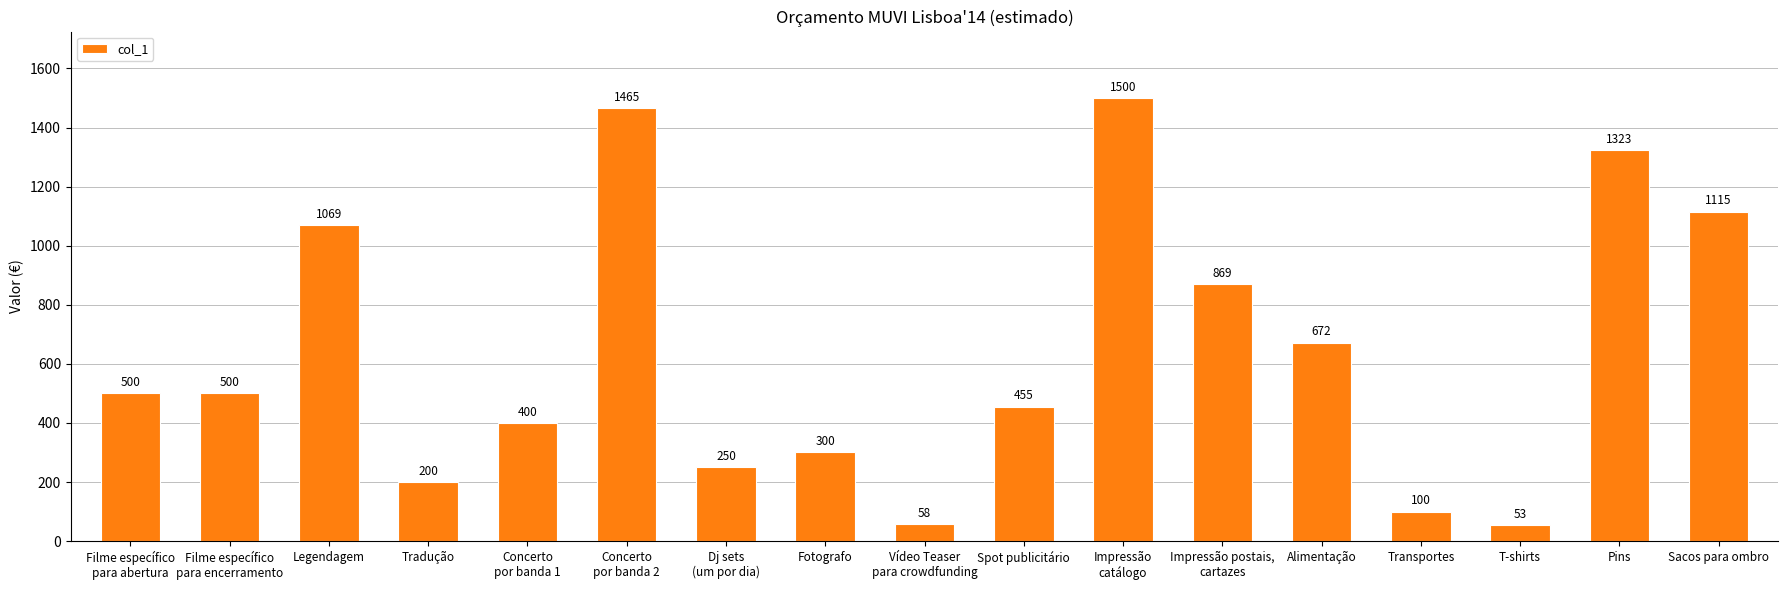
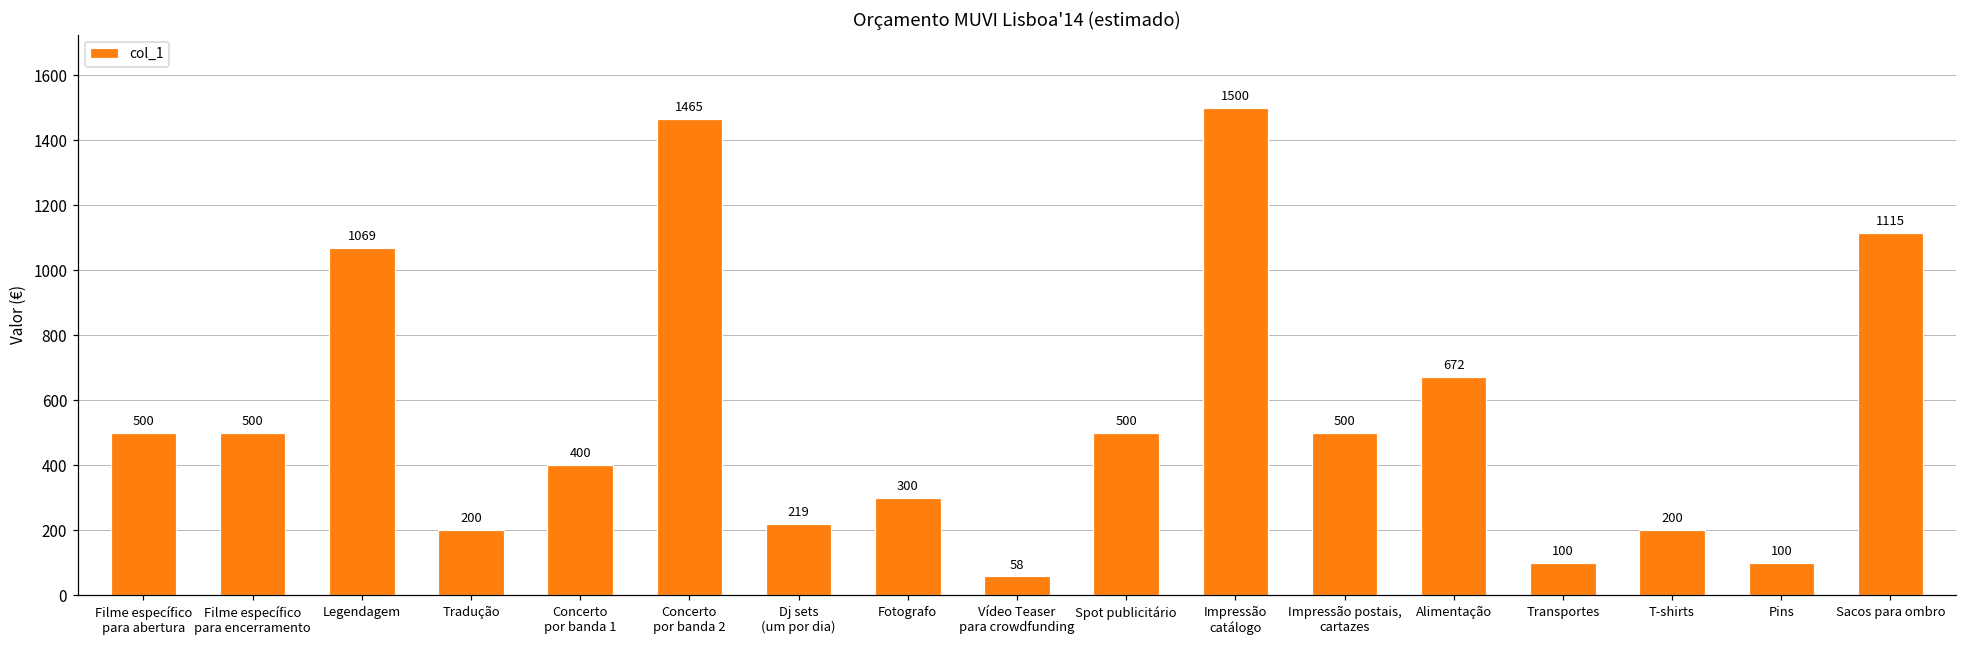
  {
    "Filme específico para abertura": 500,
    "Filme específico para encerramento": 500,
    "Legendagem": 1069,
    "Tradução": 200,
    "Concerto por banda 1": 400,
    "Concerto por banda 2": 1465,
-   "Dj sets (um por dia)": 250,
+   "Dj sets (um por dia)": 219,
    "Fotografo": 300,
    "Vídeo Teaser para crowdfunding": 58,
-   "Spot publicitário": 455,
+   "Spot publicitário": 500,
    "Impressão catálogo": 1500,
-   "Impressão postais, cartazes": 869,
+   "Impressão postais, cartazes": 500,
    "Alimentação": 672,
    "Transportes": 100,
-   "T-shirts": 53,
-   "Pins": 1323,
+   "T-shirts": 200,
+   "Pins": 100,
    "Sacos para ombro": 1115
  }
